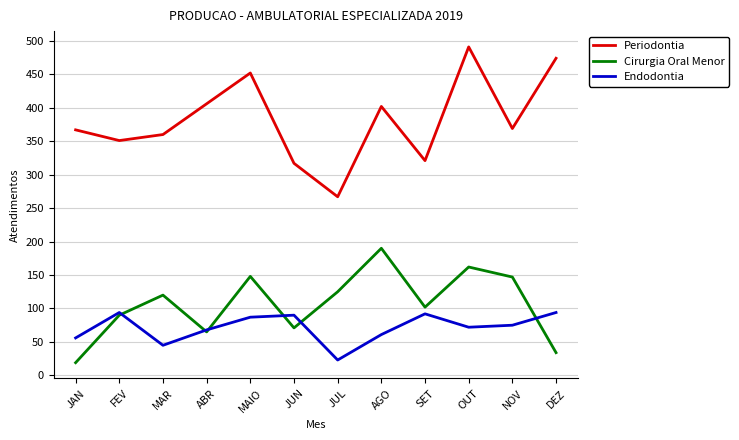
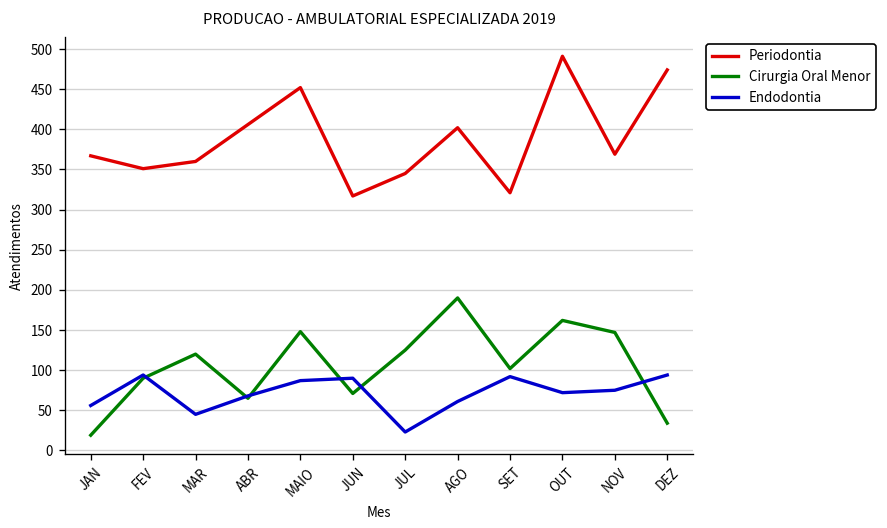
  {
    "Periodontia": {
      "JAN": 370,
      "FEV": 350,
      "MAR": 360,
      "ABR": 410,
      "MAIO": 450,
      "JUN": 320,
-     "JUL": 270,
+     "JUL": 350,
      "AGO": 400,
      "SET": 320,
      "OUT": 490,
      "NOV": 370,
      "DEZ": 470
    },
    "Cirurgia Oral Menor": {
      "JAN": 20,
      "FEV": 90,
      "MAR": 120,
      "MAIO": 150,
      "JUN": 70,
      "JUL": 130,
      "AGO": 190,
      "SET": 100,
      "OUT": 160,
      "NOV": 150,
      "DEZ": 30
    },
    "Endodontia": {
      "JAN": 60,
      "FEV": 90,
      "MAR": 50,
      "MAIO": 90,
      "JUN": 90,
      "JUL": 20,
      "AGO": 60,
      "SET": 90,
      "OUT": 70,
      "NOV": 80,
      "DEZ": 90
    }
  }
